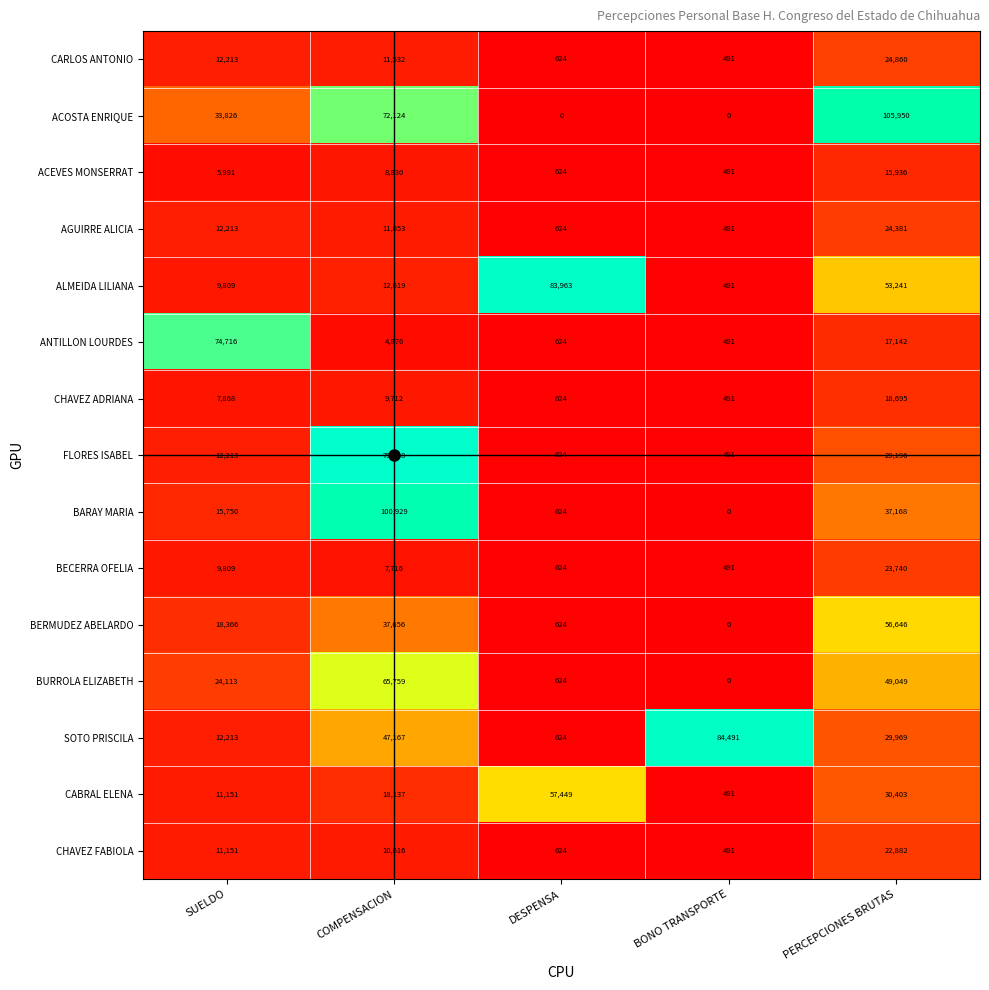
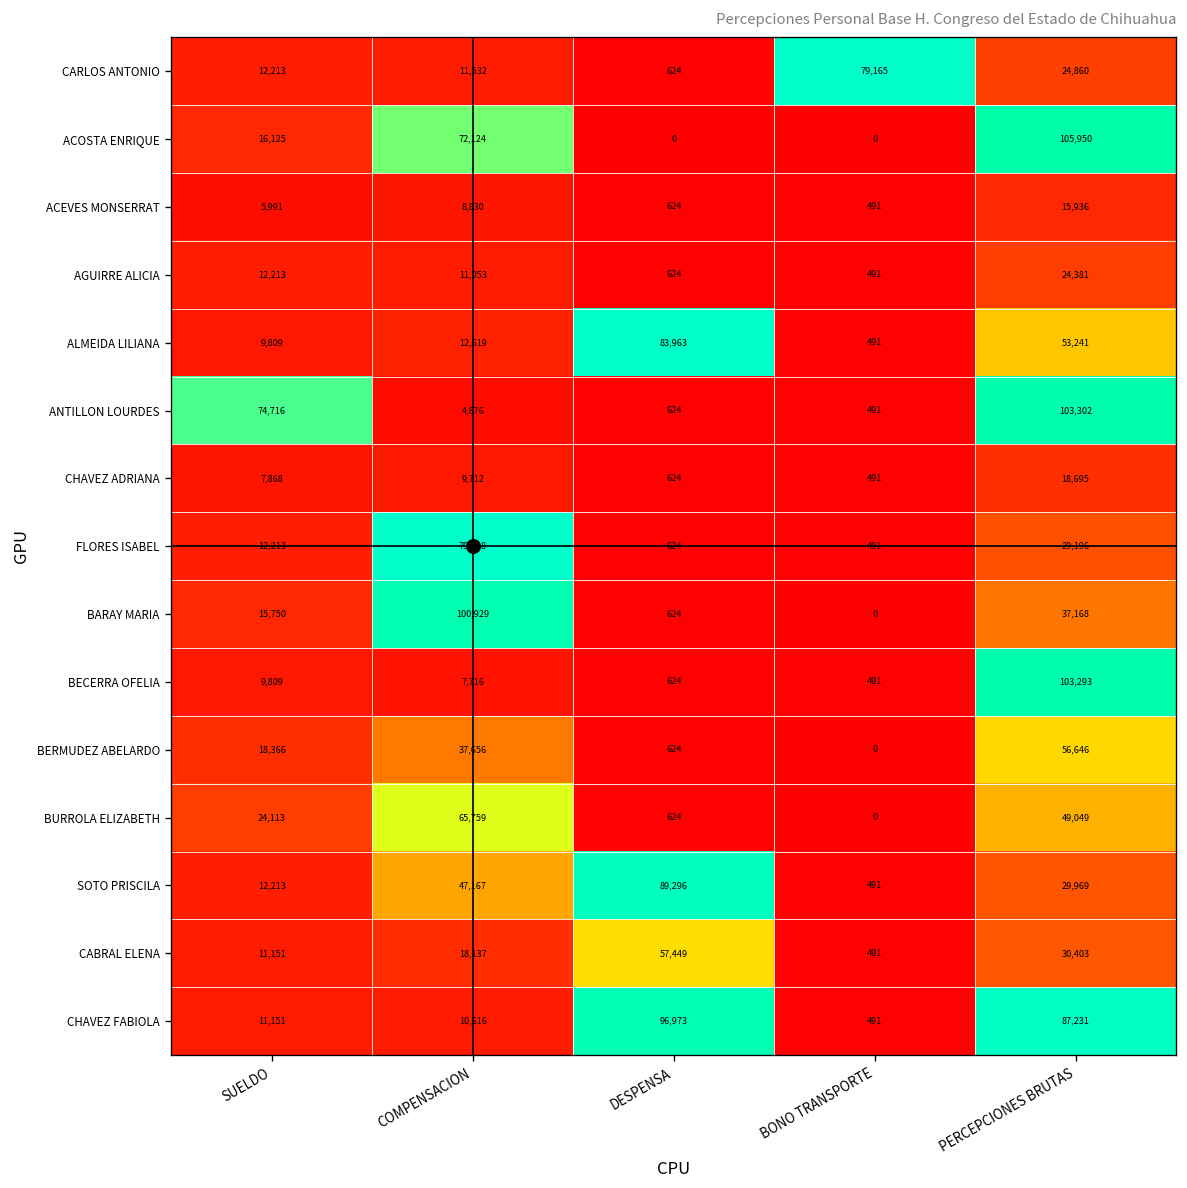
  {
    "CARLOS ANTONIO": {
      "SUELDO": "12,213",
      "COMPENSACION": "11,532",
      "DESPENSA": "624",
-     "BONO TRANSPORTE": "491",
+     "BONO TRANSPORTE": "79,165",
      "PERCEPCIONES BRUTAS": "24,860"
    },
    "ACOSTA ENRIQUE": {
-     "SUELDO": "33,826",
+     "SUELDO": "16,125",
      "COMPENSACION": "72,124",
      "DESPENSA": "0",
      "BONO TRANSPORTE": "0",
      "PERCEPCIONES BRUTAS": "105,950"
    },
    "ACEVES MONSERRAT": {
      "SUELDO": "5,991",
      "COMPENSACION": "8,830",
      "DESPENSA": "624",
      "BONO TRANSPORTE": "491",
      "PERCEPCIONES BRUTAS": "15,936"
    },
    "AGUIRRE ALICIA": {
      "SUELDO": "12,213",
      "COMPENSACION": "11,053",
      "DESPENSA": "624",
      "BONO TRANSPORTE": "491",
      "PERCEPCIONES BRUTAS": "24,381"
    },
    "ALMEIDA LILIANA": {
      "SUELDO": "9,809",
      "COMPENSACION": "12,619",
      "DESPENSA": "83,963",
      "BONO TRANSPORTE": "491",
      "PERCEPCIONES BRUTAS": "53,241"
    },
    "ANTILLON LOURDES": {
      "SUELDO": "74,716",
      "COMPENSACION": "4,876",
      "DESPENSA": "624",
      "BONO TRANSPORTE": "491",
-     "PERCEPCIONES BRUTAS": "17,142"
+     "PERCEPCIONES BRUTAS": "103,302"
    },
    "CHAVEZ ADRIANA": {
      "SUELDO": "7,868",
      "COMPENSACION": "9,712",
      "DESPENSA": "624",
      "BONO TRANSPORTE": "491",
      "PERCEPCIONES BRUTAS": "18,695"
    },
    "FLORES ISABEL": {
      "SUELDO": "12,213",
      "DESPENSA": "624",
      "BONO TRANSPORTE": "491",
      "PERCEPCIONES BRUTAS": "29,196"
    },
    "BARAY MARIA": {
      "SUELDO": "15,750",
      "COMPENSACION": "100,929",
      "DESPENSA": "624",
      "BONO TRANSPORTE": "0",
      "PERCEPCIONES BRUTAS": "37,168"
    },
    "BECERRA OFELIA": {
      "SUELDO": "9,809",
      "COMPENSACION": "7,716",
      "DESPENSA": "624",
      "BONO TRANSPORTE": "491",
-     "PERCEPCIONES BRUTAS": "23,740"
+     "PERCEPCIONES BRUTAS": "103,293"
    },
    "BERMUDEZ ABELARDO": {
      "SUELDO": "18,366",
      "COMPENSACION": "37,656",
      "DESPENSA": "624",
      "BONO TRANSPORTE": "0",
      "PERCEPCIONES BRUTAS": "56,646"
    },
    "BURROLA ELIZABETH": {
      "SUELDO": "24,113",
      "COMPENSACION": "65,759",
      "DESPENSA": "624",
      "BONO TRANSPORTE": "0",
      "PERCEPCIONES BRUTAS": "49,049"
    },
    "SOTO PRISCILA": {
      "SUELDO": "12,213",
      "COMPENSACION": "47,167",
-     "DESPENSA": "624",
-     "BONO TRANSPORTE": "84,491",
+     "DESPENSA": "89,296",
+     "BONO TRANSPORTE": "491",
      "PERCEPCIONES BRUTAS": "29,969"
    },
    "CABRAL ELENA": {
      "SUELDO": "11,151",
      "COMPENSACION": "18,137",
      "DESPENSA": "57,449",
      "BONO TRANSPORTE": "491",
      "PERCEPCIONES BRUTAS": "30,403"
    },
    "CHAVEZ FABIOLA": {
      "SUELDO": "11,151",
      "COMPENSACION": "10,616",
-     "DESPENSA": "624",
+     "DESPENSA": "96,973",
      "BONO TRANSPORTE": "491",
-     "PERCEPCIONES BRUTAS": "22,882"
+     "PERCEPCIONES BRUTAS": "87,231"
    }
  }
